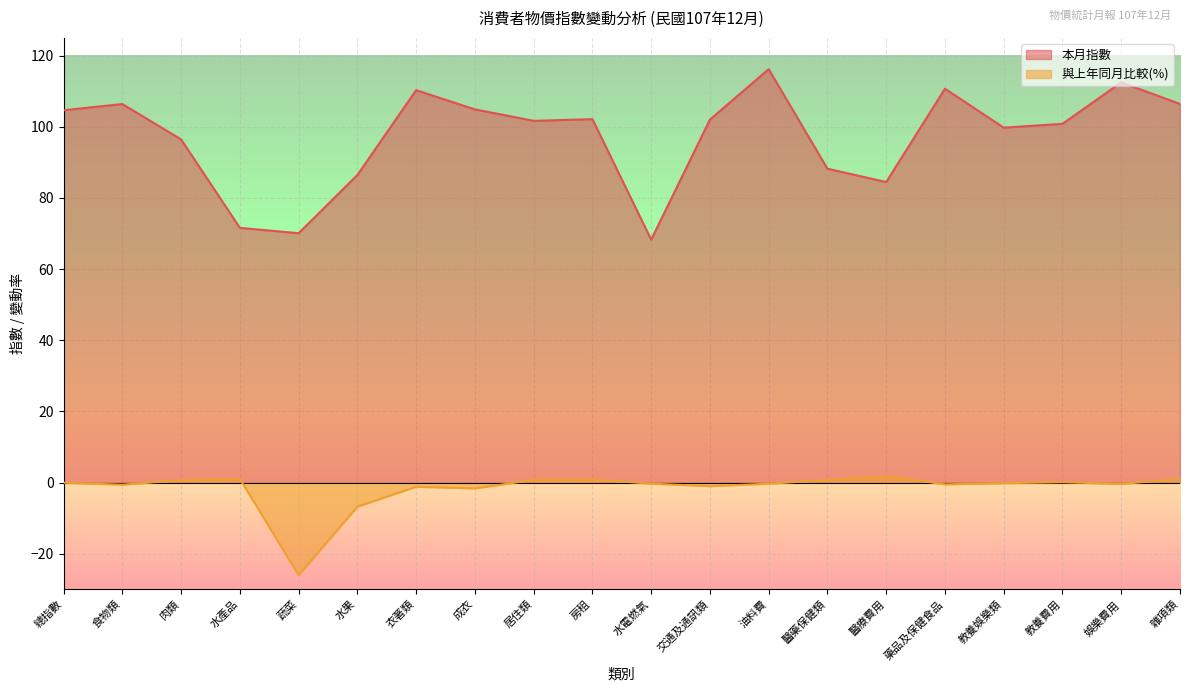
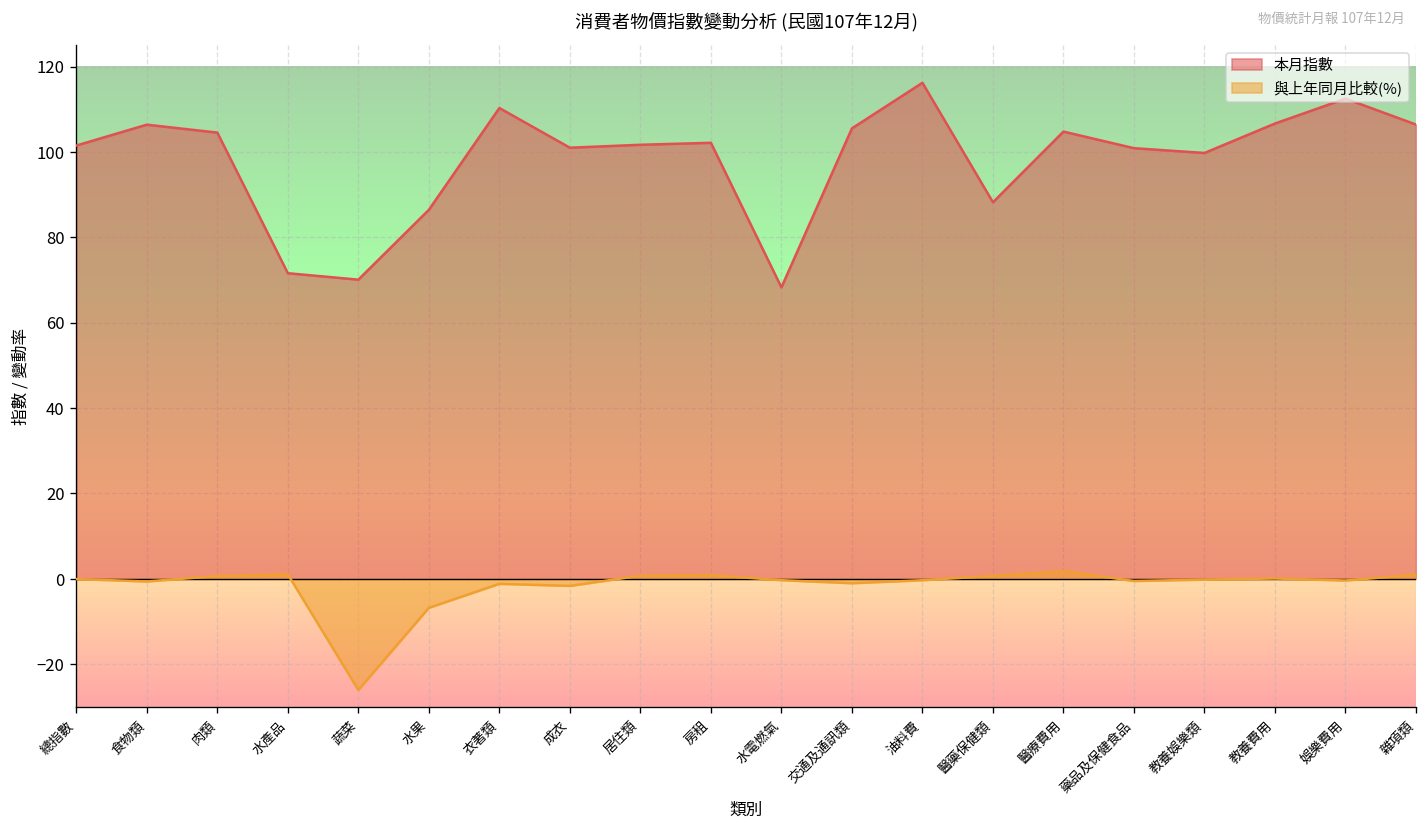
  {
    "本月指數": {
-     "總指數": 105,
+     "總指數": 102,
      "食物類": 106,
-     "肉類": 96,
+     "肉類": 105,
      "水產品": 72,
      "蔬菜": 70,
      "水果": 86,
      "衣著類": 110,
-     "成衣": 105,
+     "成衣": 101,
      "居住類": 102,
      "房租": 102,
      "水電燃氣": 68,
-     "交通及通訊類": 102,
+     "交通及通訊類": 106,
      "油料費": 116,
      "醫藥保健類": 88,
-     "醫療費用": 84,
-     "藥品及保健食品": 111,
+     "醫療費用": 105,
+     "藥品及保健食品": 101,
      "教養娛樂類": 100,
-     "教養費用": 101,
+     "教養費用": 107,
      "雜項類": 106
    }
  }
